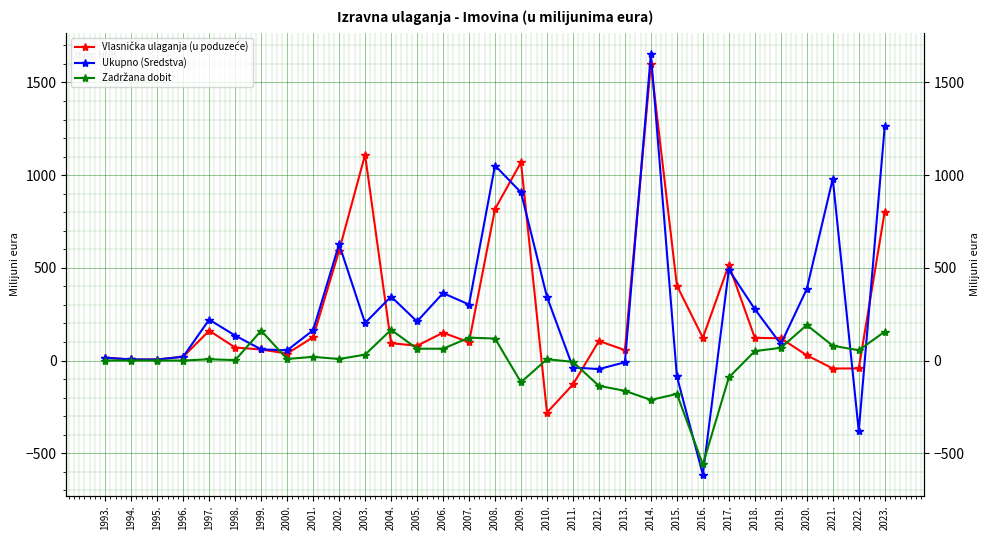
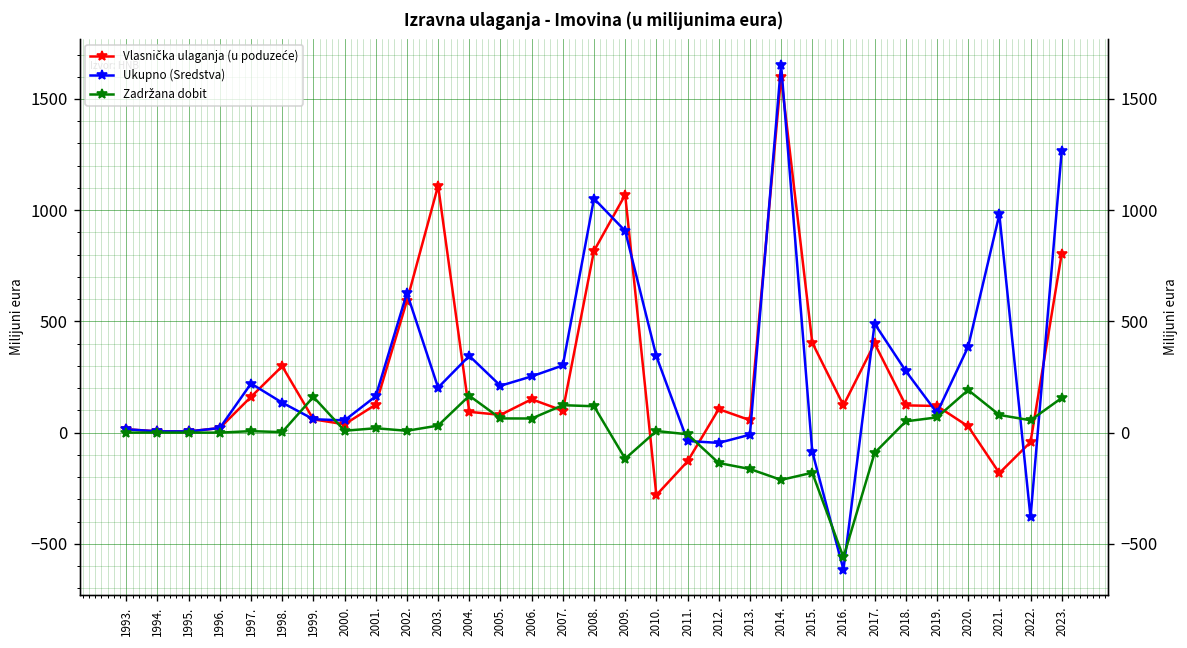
  {
    "Vlasnička ulaganja (u poduzeće)": {
      "1997.": 160,
-     "1998.": 70,
+     "1998.": 300,
      "2000.": 40,
      "2001.": 130,
      "2002.": 590,
      "2003.": 1110,
      "2004.": 90,
      "2005.": 80,
      "2006.": 150,
      "2007.": 100,
      "2008.": 820,
      "2009.": 1070,
      "2010.": -280,
      "2011.": -130,
      "2012.": 110,
      "2013.": 60,
      "2014.": 1600,
      "2015.": 400,
      "2016.": 120,
-     "2017.": 520,
+     "2017.": 400,
      "2018.": 120,
      "2019.": 120,
      "2020.": 30,
-     "2021.": -40,
+     "2021.": -180,
      "2022.": -40,
      "2023.": 800
    },
    "Ukupno (Sredstva)": {
      "1997.": 220,
      "1998.": 130,
      "2000.": 60,
      "2001.": 160,
      "2002.": 630,
      "2003.": 200,
      "2004.": 350,
      "2005.": 210,
-     "2006.": 360,
+     "2006.": 250,
      "2007.": 300,
      "2008.": 1050,
      "2009.": 910,
      "2010.": 340,
      "2011.": -40,
      "2012.": -50,
      "2013.": -10,
      "2014.": 1650,
      "2015.": -90,
      "2016.": -620,
      "2017.": 490,
      "2018.": 280,
      "2019.": 90,
      "2020.": 390,
      "2021.": 980,
      "2022.": -380,
      "2023.": 1260
    },
    "Zadržana dobit": {
      "1993.": 0,
      "1996.": 0,
      "1997.": 10,
      "1998.": 0,
      "1999.": 160,
      "2000.": 10,
      "2001.": 20,
      "2002.": 10,
      "2003.": 30,
      "2004.": 170,
      "2005.": 60,
      "2006.": 60,
      "2007.": 120,
      "2008.": 120,
      "2009.": -120,
      "2010.": 10,
      "2011.": -10,
      "2012.": -140,
      "2013.": -160,
      "2014.": -210,
      "2015.": -180,
      "2016.": -560,
      "2017.": -90,
      "2018.": 50,
      "2019.": 70,
      "2020.": 190,
      "2021.": 80,
      "2022.": 60,
      "2023.": 160
    }
  }
